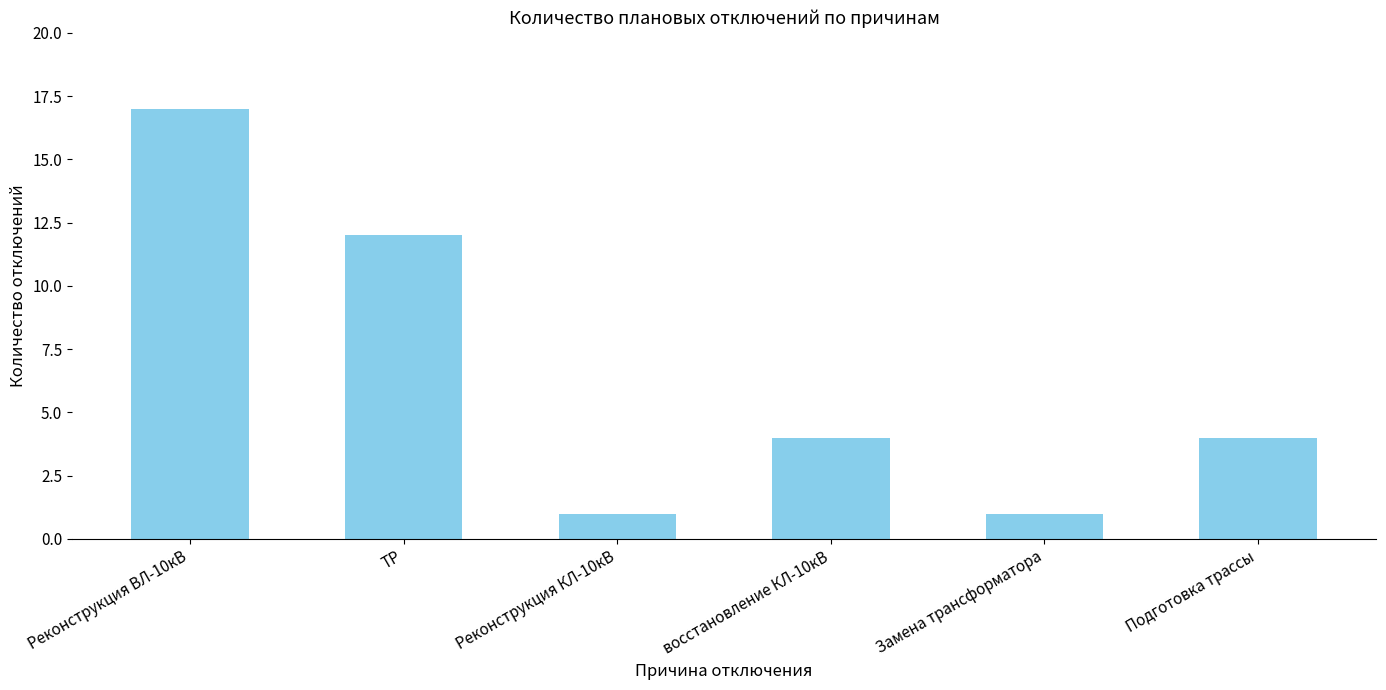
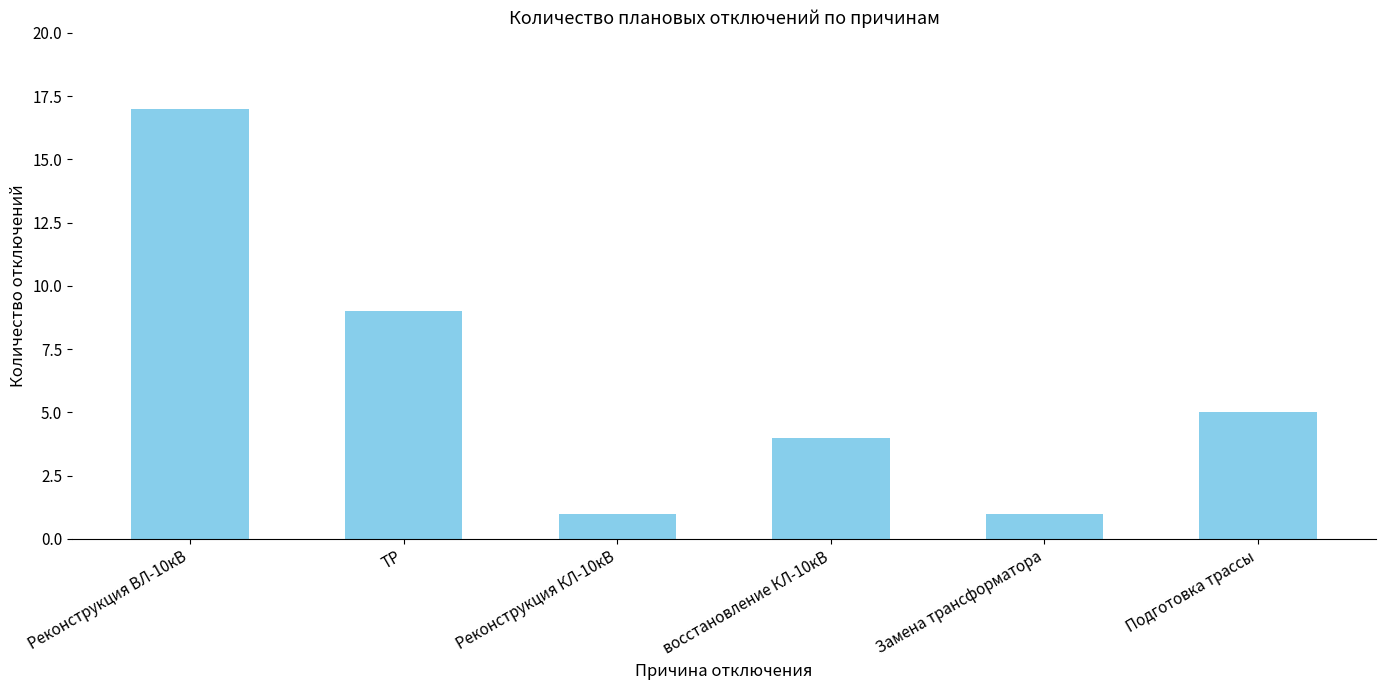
  {
    "Реконструкция ВЛ-10кВ": 17,
-   "ТР": 12,
+   "ТР": 9,
    "Реконструкция КЛ-10кВ": 1,
    "восстановление КЛ-10кВ": 4,
    "Замена трансформатора": 1,
-   "Подготовка трассы": 4
+   "Подготовка трассы": 5
  }
